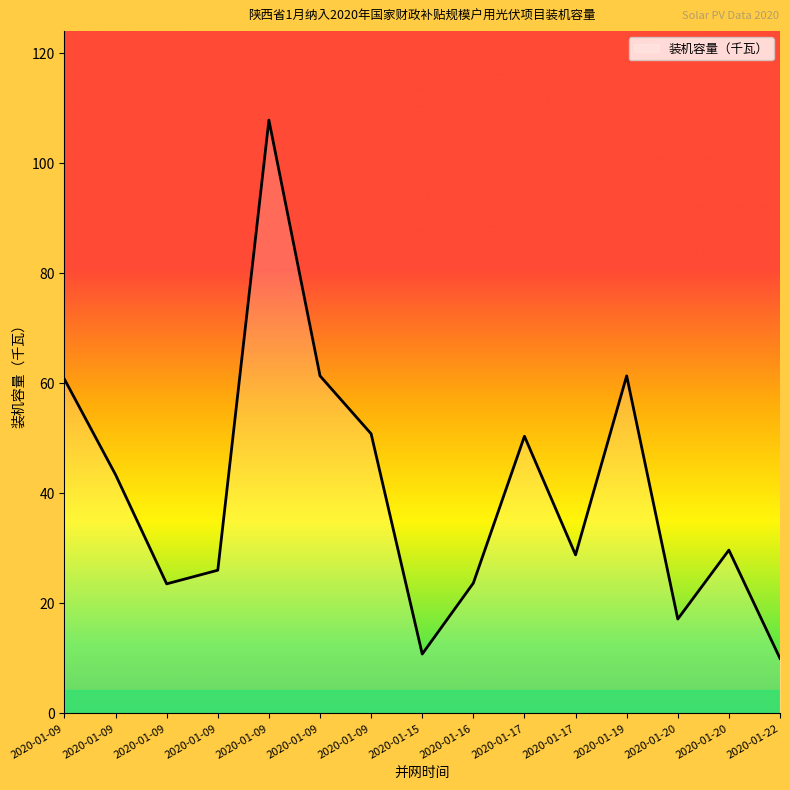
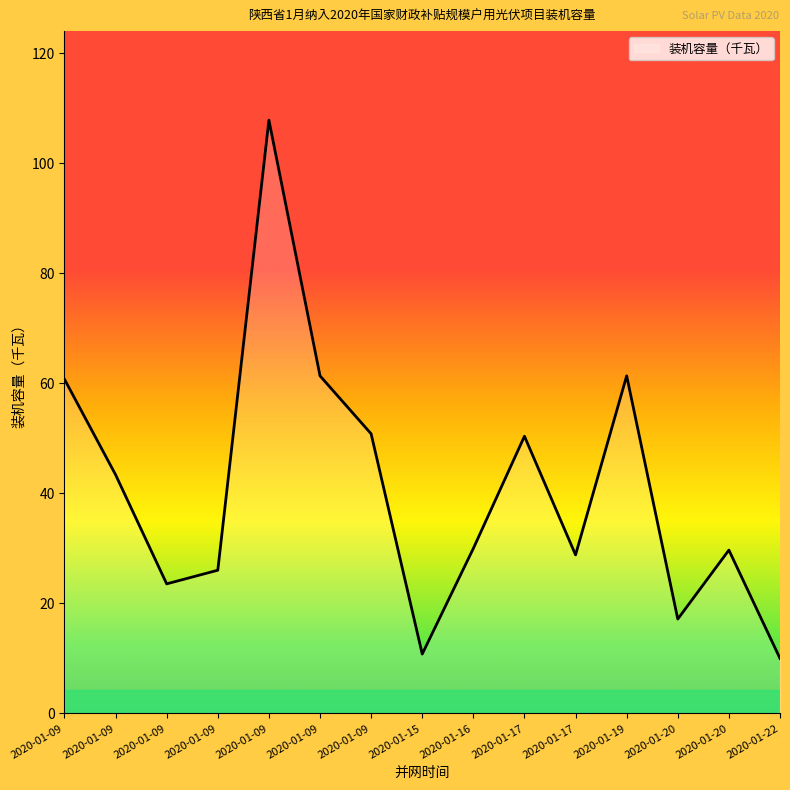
  {
    "2020-01-15": 11,
-   "2020-01-16": 24,
+   "2020-01-16": 30,
    "2020-01-19": 61,
    "2020-01-22": 10
  }
